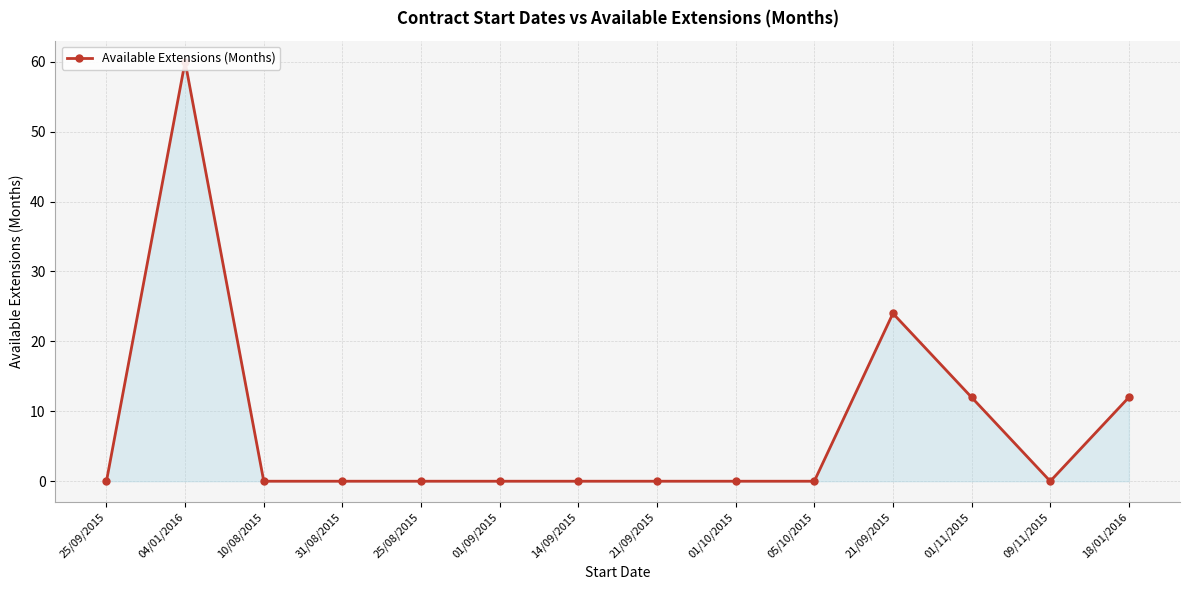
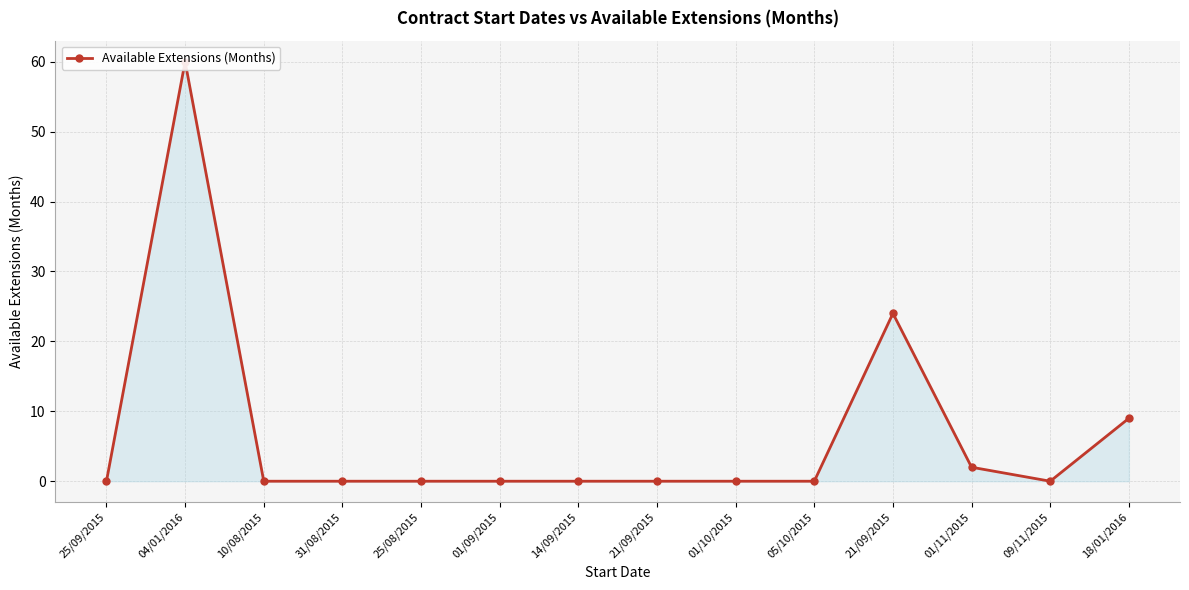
  {
    "25/09/2015": 0,
    "10/08/2015": 0,
    "31/08/2015": 0,
    "25/08/2015": 0,
    "01/09/2015": 0,
    "14/09/2015": 0,
    "01/10/2015": 0,
    "05/10/2015": 0,
-   "01/11/2015": 12,
+   "01/11/2015": 2,
    "09/11/2015": 0,
-   "18/01/2016": 12
+   "18/01/2016": 9
  }
